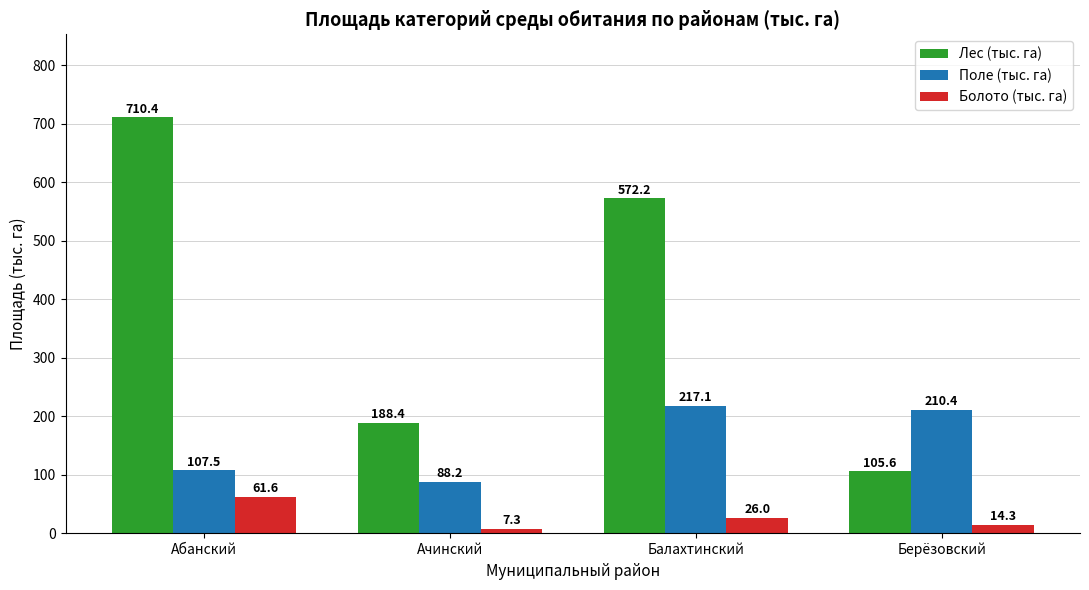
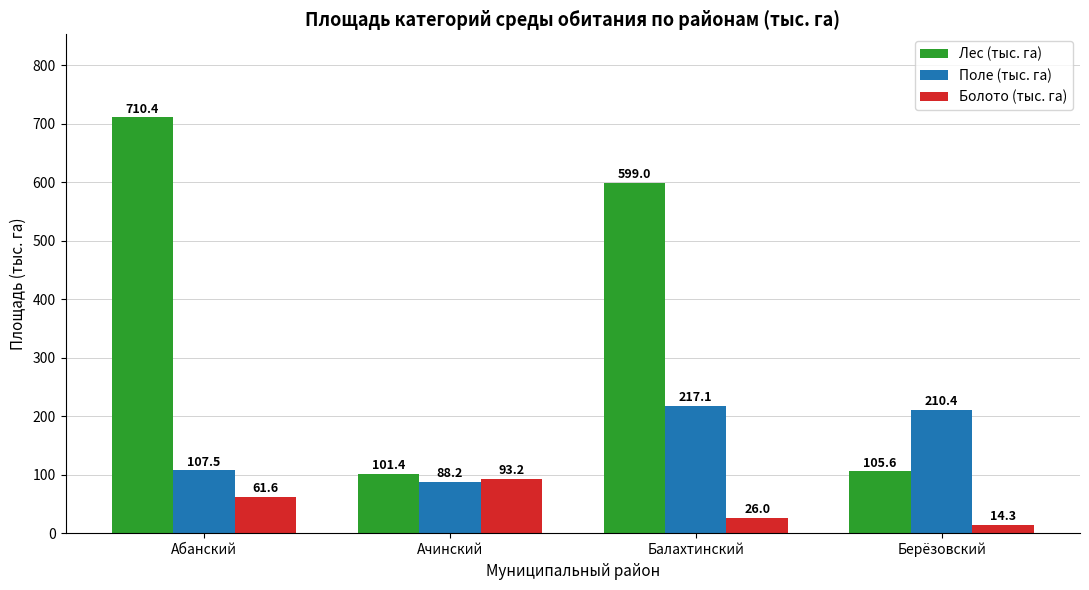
  {
    "Лес (тыс. га)": {
      "Абанский": 710.4,
-     "Ачинский": 188.4,
-     "Балахтинский": 572.2,
+     "Ачинский": 101.4,
+     "Балахтинский": 599.0,
      "Берёзовский": 105.6
    },
    "Поле (тыс. га)": {
      "Абанский": 107.5,
      "Ачинский": 88.2,
      "Балахтинский": 217.1,
      "Берёзовский": 210.4
    },
    "Болото (тыс. га)": {
      "Абанский": 61.6,
-     "Ачинский": 7.3,
+     "Ачинский": 93.2,
      "Балахтинский": 26.0,
      "Берёзовский": 14.3
    }
  }
